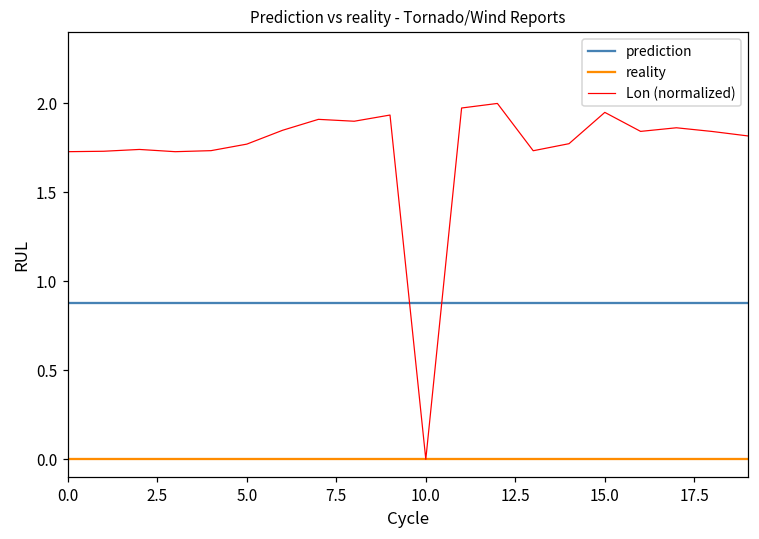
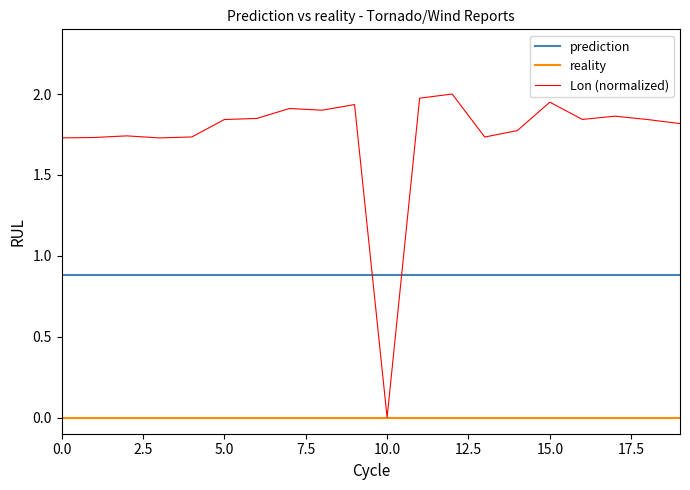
  {
    "prediction": {
      "0.0": 0.88,
      "5.0": 0.88,
      "10.0": 0.88,
      "15.0": 0.88
    },
    "reality": {
      "0.0": 0.00,
      "5.0": 0.00,
      "15.0": 0.00
    },
    "Lon (normalized)": {
      "0.0": 1.73,
-     "5.0": 1.77,
+     "5.0": 1.84,
      "15.0": 1.95
    }
  }
